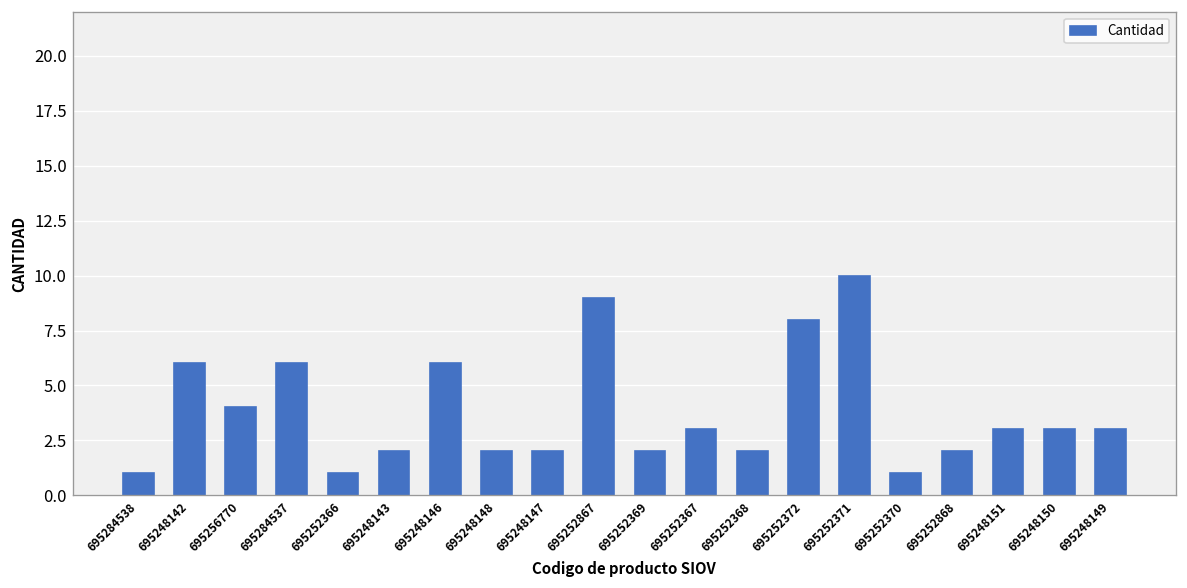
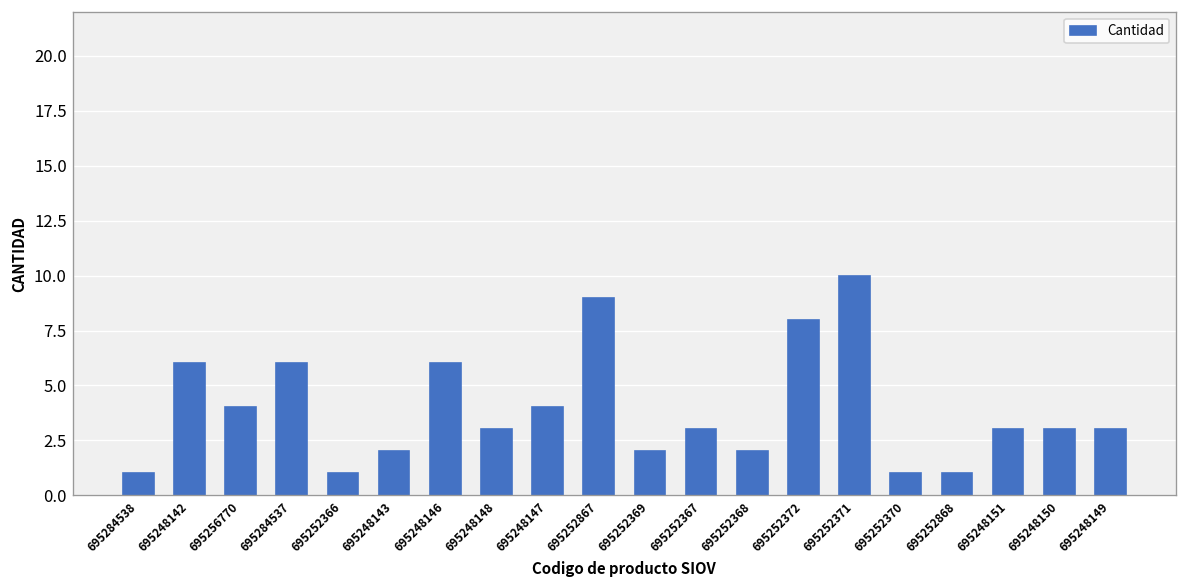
  {
    "695284538": 1,
    "695248142": 6,
    "695256770": 4,
    "695284537": 6,
    "695252366": 1,
    "695248143": 2,
    "695248146": 6,
-   "695248148": 2,
-   "695248147": 2,
+   "695248148": 3,
+   "695248147": 4,
    "695252867": 9,
    "695252369": 2,
    "695252367": 3,
    "695252368": 2,
    "695252372": 8,
    "695252371": 10,
    "695252370": 1,
-   "695252868": 2,
+   "695252868": 1,
    "695248151": 3,
    "695248150": 3,
    "695248149": 3
  }
